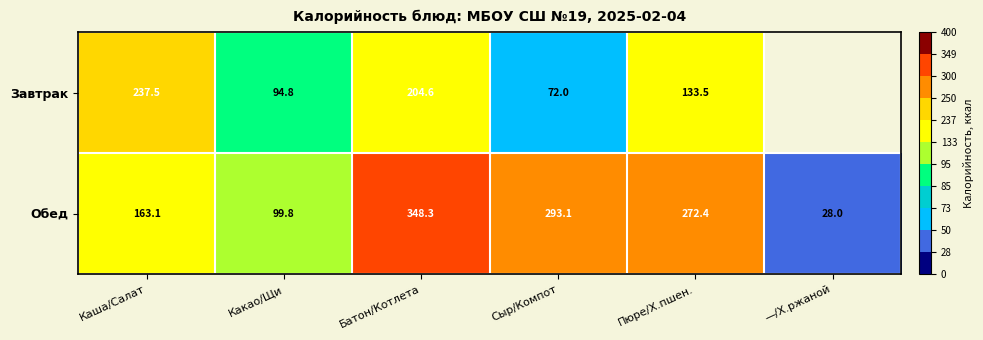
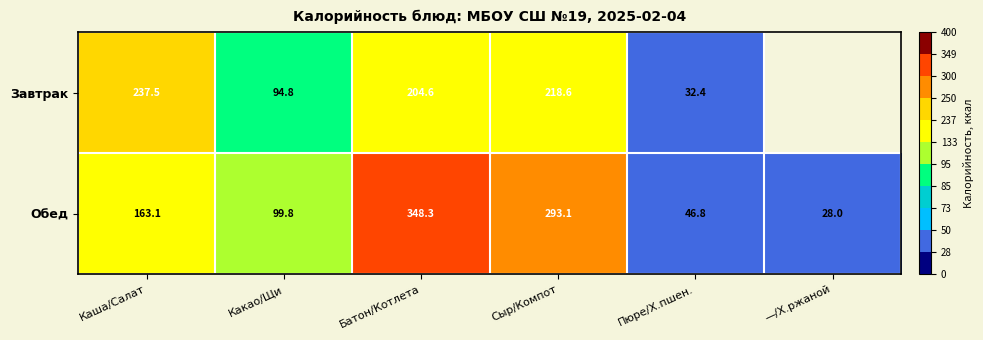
  {
    "Завтрак": {
      "Каша/Салат": 237.5,
      "Какао/Щи": 94.8,
      "Батон/Котлета": 204.6,
-     "Сыр/Компот": 72.0,
-     "Пюре/Х.пшен.": 133.5
+     "Сыр/Компот": 218.6,
+     "Пюре/Х.пшен.": 32.4
    },
    "Обед": {
      "Каша/Салат": 163.1,
      "Какао/Щи": 99.8,
      "Батон/Котлета": 348.3,
      "Сыр/Компот": 293.1,
-     "Пюре/Х.пшен.": 272.4,
+     "Пюре/Х.пшен.": 46.8,
      "—/Х.ржаной": 28.0
    }
  }
